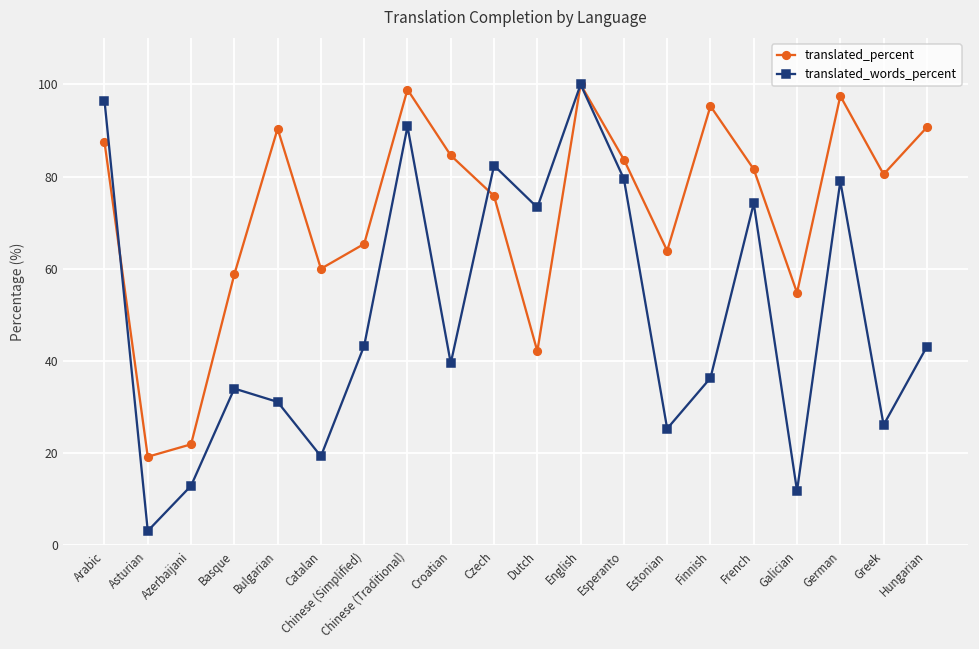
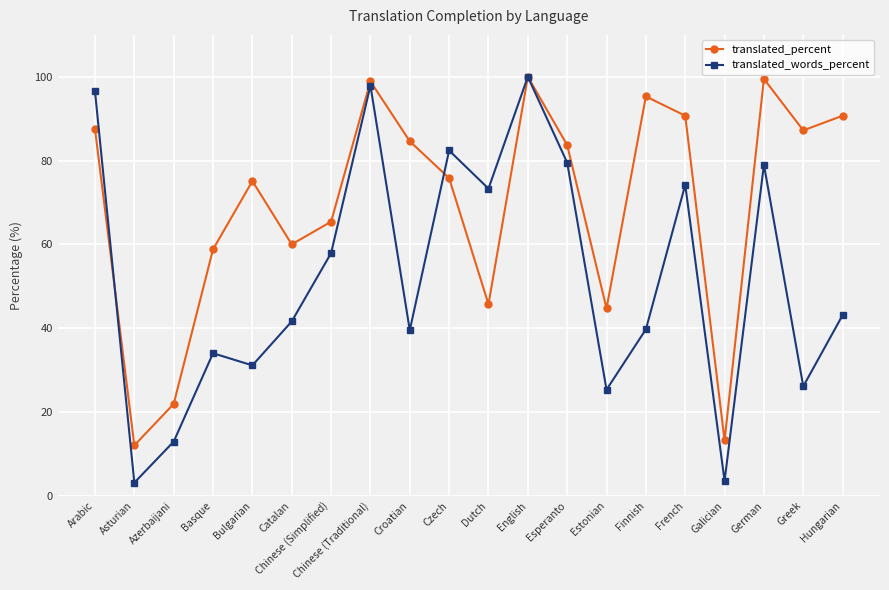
  {
    "translated_percent": {
      "Arabic": 88,
-     "Asturian": 19,
+     "Asturian": 12,
      "Azerbaijani": 22,
      "Basque": 59,
-     "Bulgarian": 90,
+     "Bulgarian": 75,
      "Catalan": 60,
      "Chinese (Simplified)": 65,
      "Chinese (Traditional)": 99,
      "Croatian": 85,
      "Czech": 76,
-     "Dutch": 42,
+     "Dutch": 46,
      "Esperanto": 84,
-     "Estonian": 64,
+     "Estonian": 45,
      "Finnish": 95,
-     "French": 82,
-     "Galician": 55,
-     "German": 98,
-     "Greek": 81,
+     "French": 91,
+     "Galician": 13,
+     "German": 100,
+     "Greek": 87,
      "Hungarian": 91
    },
    "translated_words_percent": {
      "Arabic": 97,
      "Asturian": 3,
      "Azerbaijani": 13,
      "Basque": 34,
      "Bulgarian": 31,
-     "Catalan": 19,
-     "Chinese (Simplified)": 43,
-     "Chinese (Traditional)": 91,
+     "Catalan": 42,
+     "Chinese (Simplified)": 58,
+     "Chinese (Traditional)": 98,
      "Croatian": 40,
      "Czech": 82,
      "Dutch": 73,
      "Esperanto": 80,
      "Estonian": 25,
-     "Finnish": 36,
+     "Finnish": 40,
      "French": 74,
-     "Galician": 12,
+     "Galician": 4,
      "German": 79,
      "Greek": 26,
      "Hungarian": 43
    }
  }
